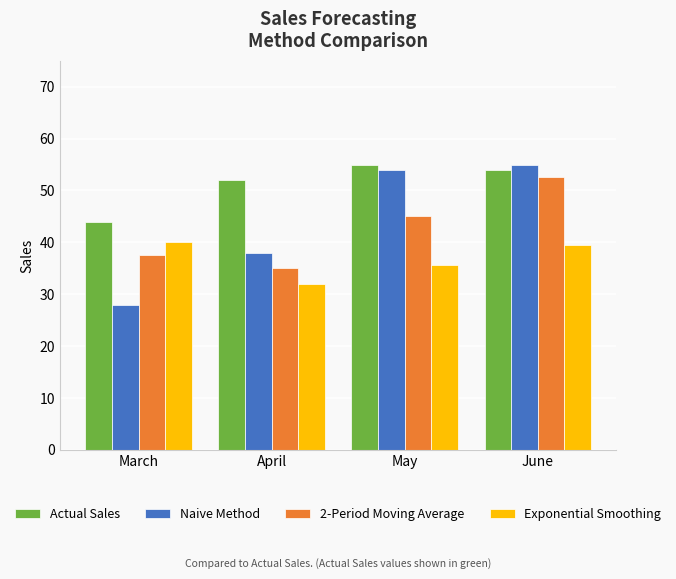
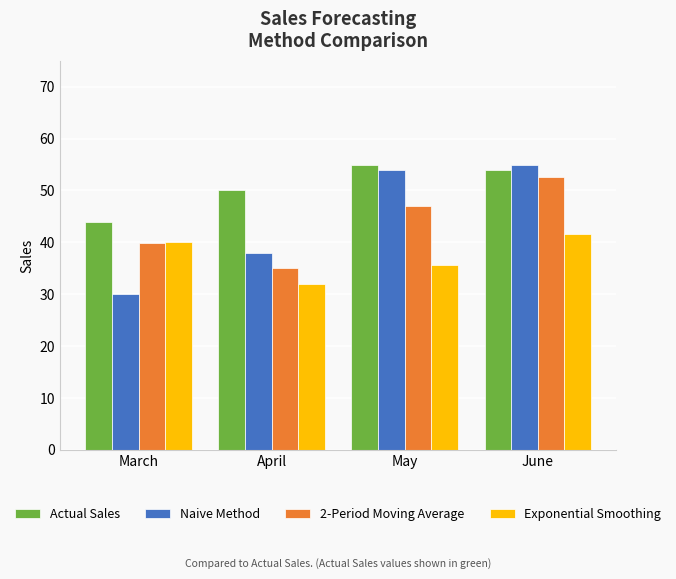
  {
    "Actual Sales": {
      "March": 44,
-     "April": 52,
+     "April": 50,
      "May": 55,
      "June": 54
    },
    "Naive Method": {
-     "March": 28,
+     "March": 30,
      "April": 38,
      "May": 54,
      "June": 55
    },
    "2-Period Moving Average": {
-     "March": 38,
+     "March": 40,
      "April": 35,
-     "May": 45,
+     "May": 47,
      "June": 53
    },
    "Exponential Smoothing": {
      "March": 40,
      "April": 32,
      "May": 36,
-     "June": 39
+     "June": 42
    }
  }
